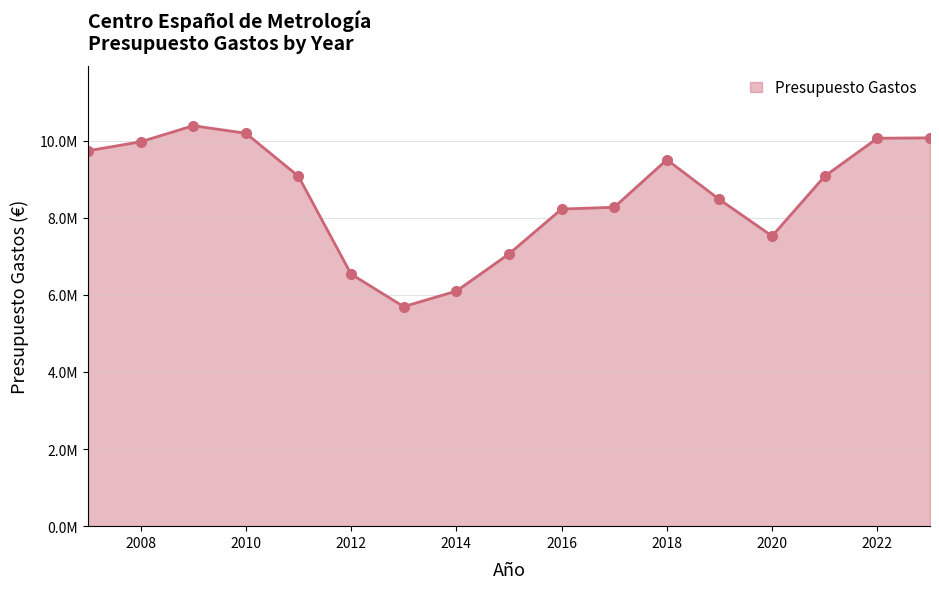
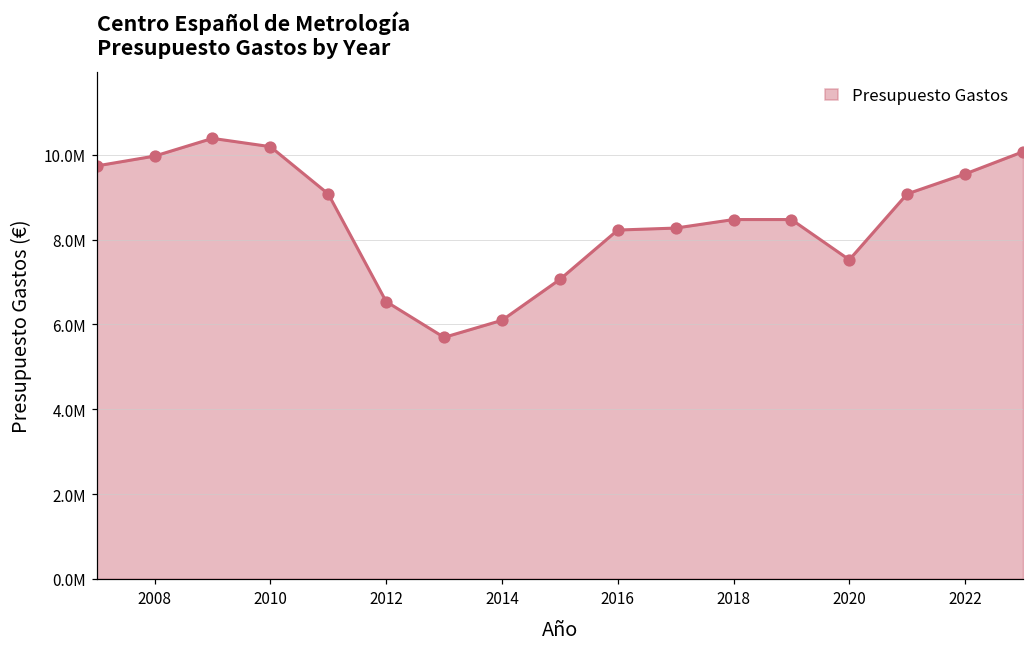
  {
    "2008": 10000000,
    "2010": 10200000,
    "2012": 6500000,
    "2014": 6100000,
    "2016": 8200000,
-   "2018": 9500000,
+   "2018": 8500000,
    "2020": 7500000,
-   "2022": 10100000
+   "2022": 9500000
  }
